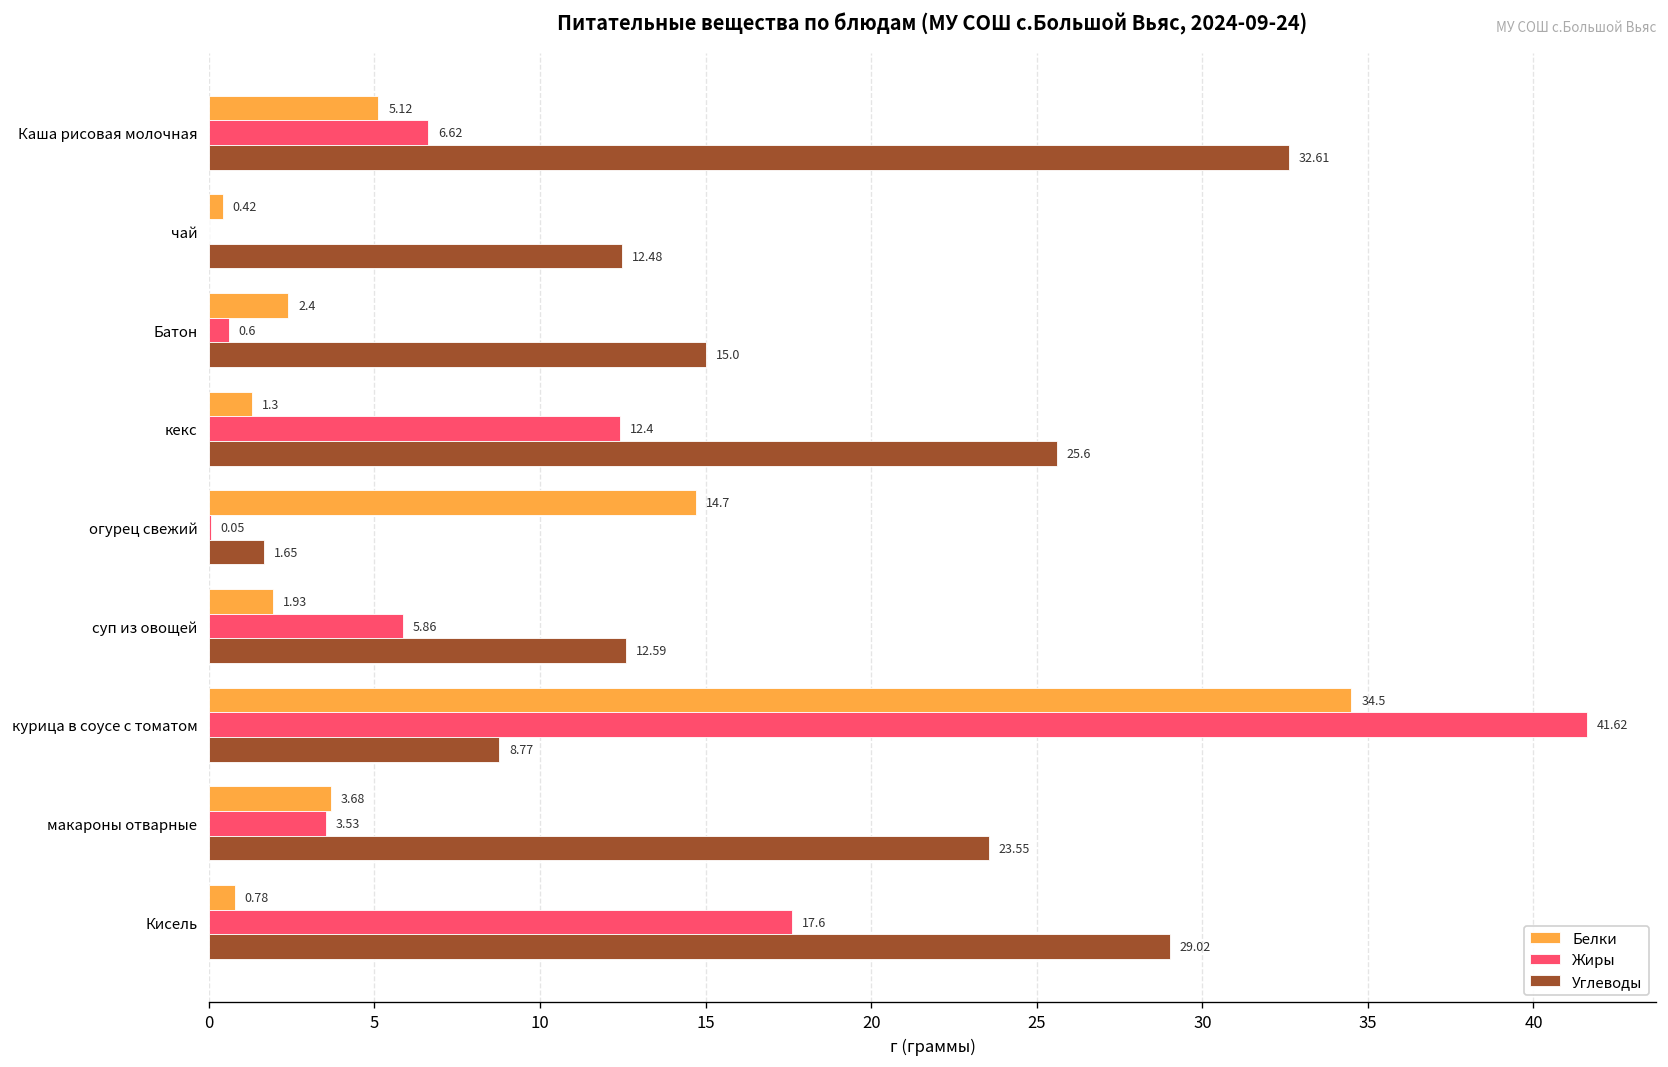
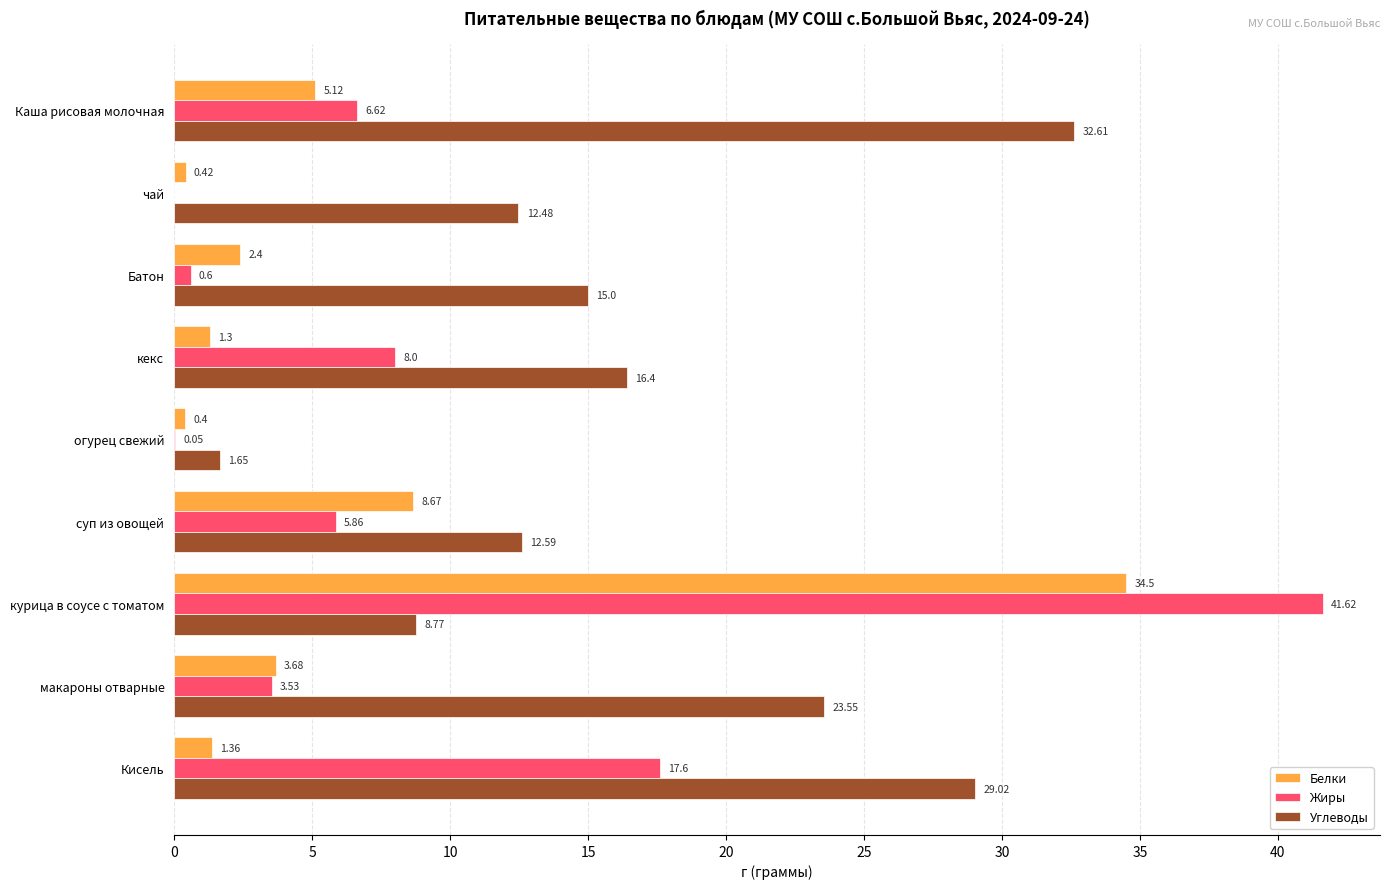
  {
    "Белки": {
      "Каша рисовая молочная": 5.12,
      "чай": 0.42,
      "Батон": 2.4,
      "кекс": 1.3,
-     "огурец свежий": 14.7,
-     "суп из овощей": 1.93,
+     "огурец свежий": 0.4,
+     "суп из овощей": 8.67,
      "курица в соусе с томатом": 34.5,
      "макароны отварные": 3.68,
-     "Кисель": 0.78
+     "Кисель": 1.36
    },
    "Жиры": {
      "Каша рисовая молочная": 6.62,
      "Батон": 0.6,
-     "кекс": 12.4,
+     "кекс": 8.0,
      "огурец свежий": 0.05,
      "суп из овощей": 5.86,
      "курица в соусе с томатом": 41.62,
      "макароны отварные": 3.53,
      "Кисель": 17.6
    },
    "Углеводы": {
      "Каша рисовая молочная": 32.61,
      "чай": 12.48,
      "Батон": 15.0,
-     "кекс": 25.6,
+     "кекс": 16.4,
      "огурец свежий": 1.65,
      "суп из овощей": 12.59,
      "курица в соусе с томатом": 8.77,
      "макароны отварные": 23.55,
      "Кисель": 29.02
    }
  }
